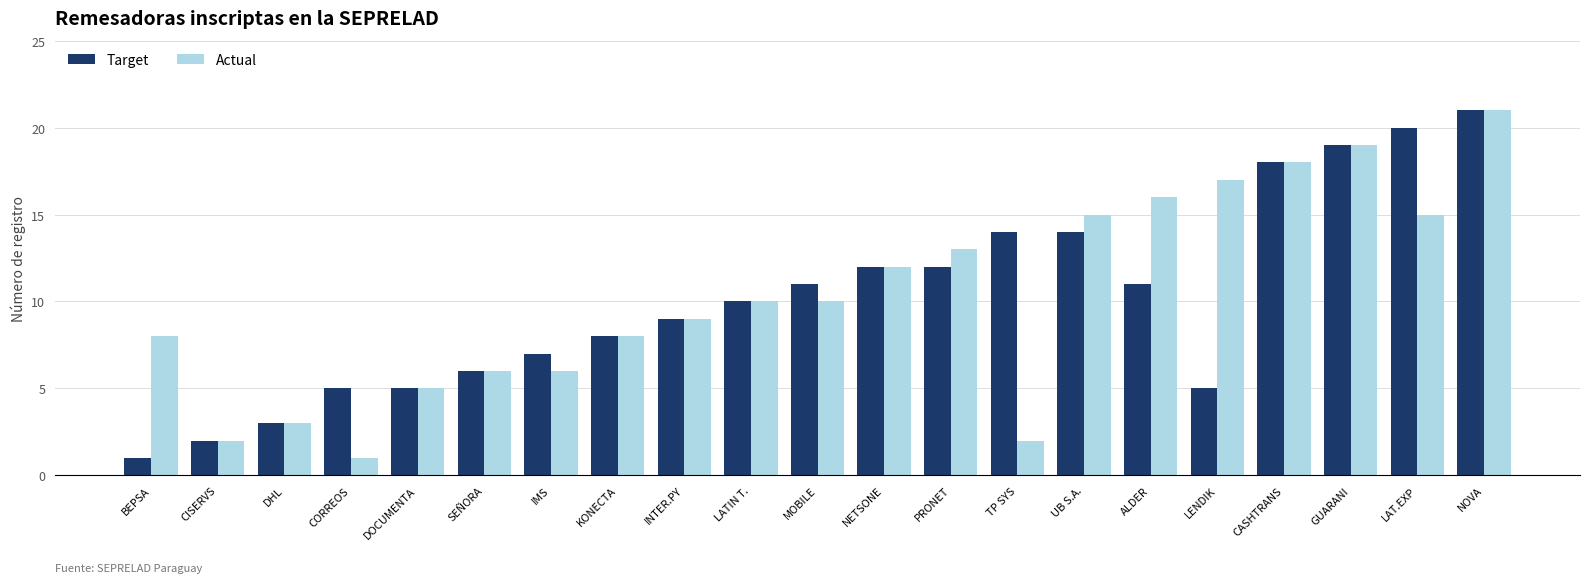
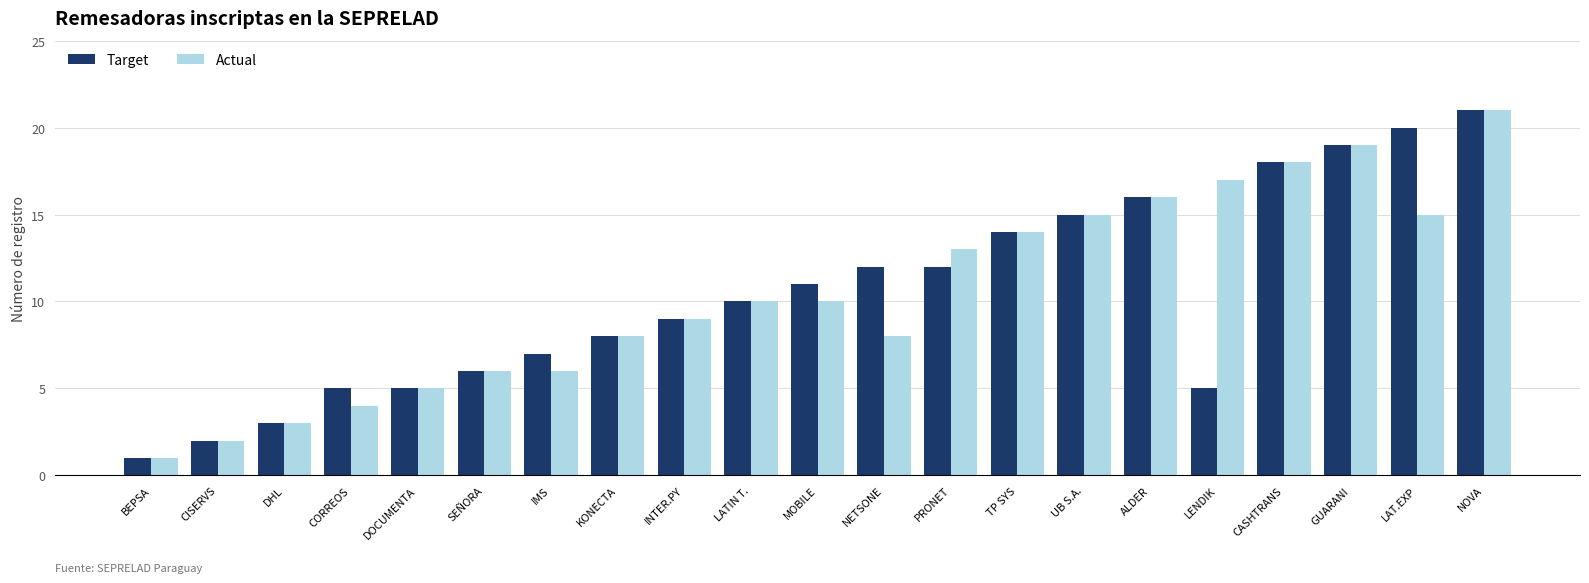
  {
    "Target": {
      "BEPSA": 1,
      "CISERVS": 2,
      "DHL": 3,
      "CORREOS": 5,
      "DOCUMENTA": 5,
      "SEÑORA": 6,
      "IMS": 7,
      "KONECTA": 8,
      "INTER.PY": 9,
      "LATIN T.": 10,
      "MOBILE": 11,
      "NETSONE": 12,
      "PRONET": 12,
      "TP SYS": 14,
-     "UB S.A.": 14,
-     "ALDER": 11,
+     "UB S.A.": 15,
+     "ALDER": 16,
      "LENDIK": 5,
      "CASHTRANS": 18,
      "GUARANI": 19,
      "LAT.EXP": 20,
      "NOVA": 21
    },
    "Actual": {
-     "BEPSA": 8,
+     "BEPSA": 1,
      "CISERVS": 2,
      "DHL": 3,
-     "CORREOS": 1,
+     "CORREOS": 4,
      "DOCUMENTA": 5,
      "SEÑORA": 6,
      "IMS": 6,
      "KONECTA": 8,
      "INTER.PY": 9,
      "LATIN T.": 10,
      "MOBILE": 10,
-     "NETSONE": 12,
+     "NETSONE": 8,
      "PRONET": 13,
-     "TP SYS": 2,
+     "TP SYS": 14,
      "UB S.A.": 15,
      "ALDER": 16,
      "LENDIK": 17,
      "CASHTRANS": 18,
      "GUARANI": 19,
      "LAT.EXP": 15,
      "NOVA": 21
    }
  }
